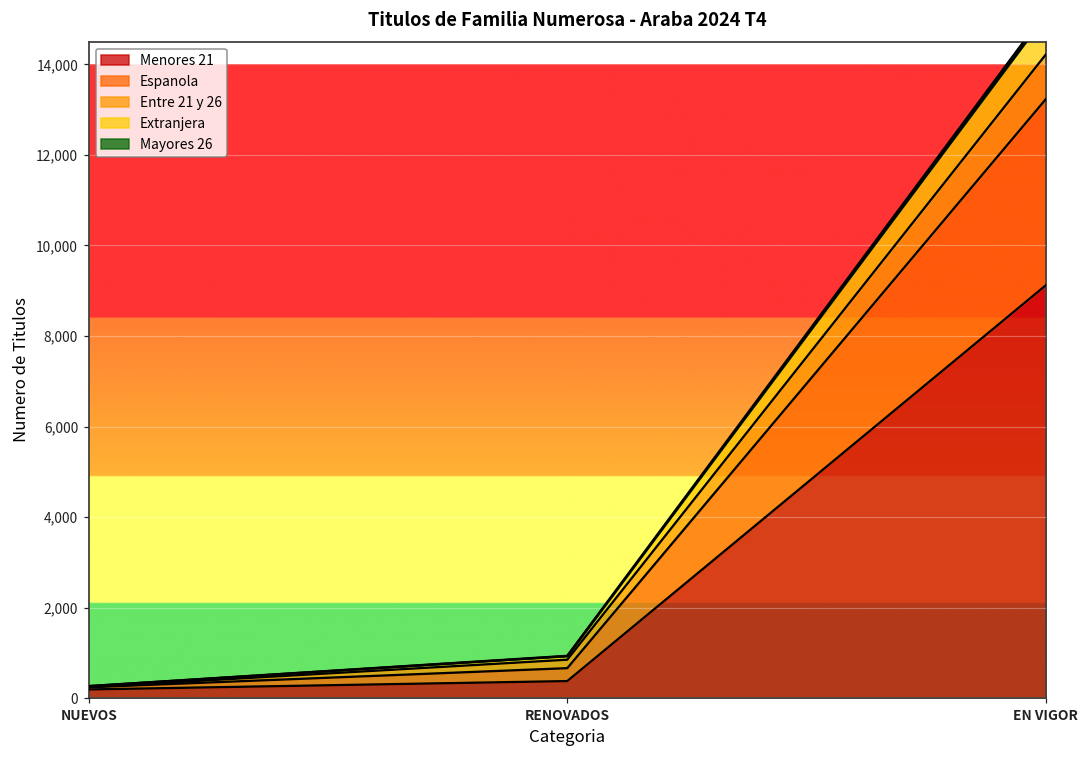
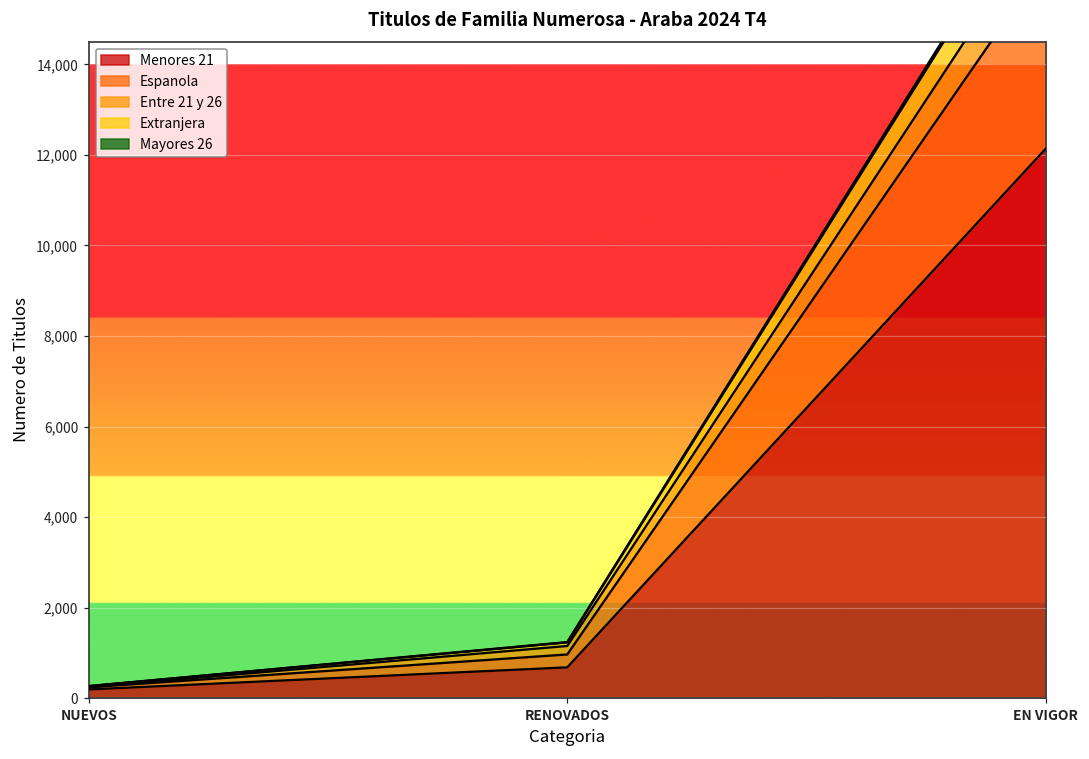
  {
    "Menores 21": {
-     "RENOVADOS": "400",
-     "EN VIGOR": "9,100"
+     "RENOVADOS": "700",
+     "EN VIGOR": "12,100"
    }
  }
